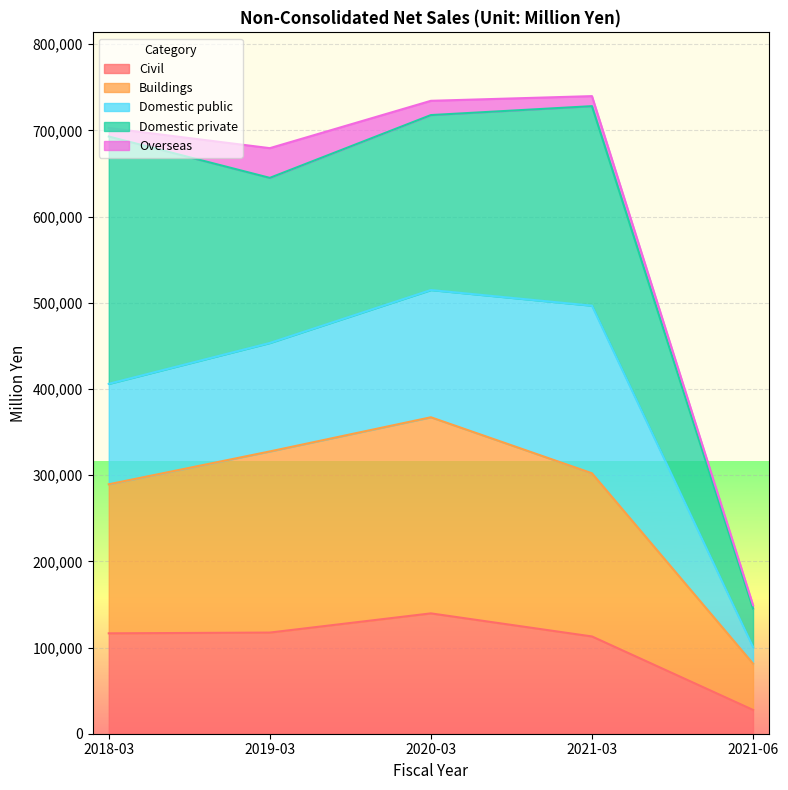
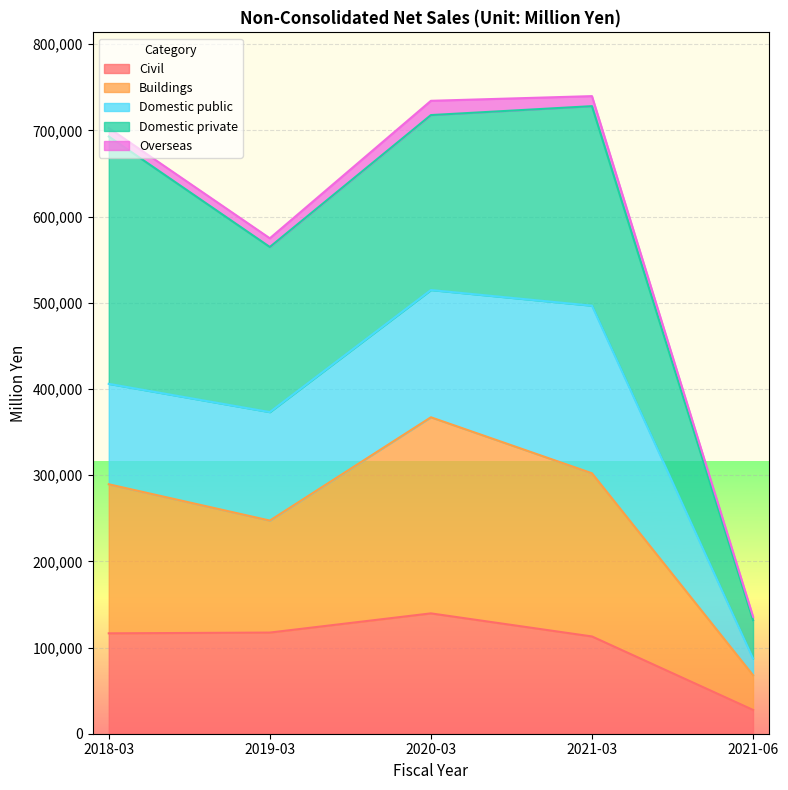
  {
    "Civil": {
      "2018-03": "120,000",
      "2019-03": "120,000",
      "2020-03": "140,000",
      "2021-03": "110,000",
      "2021-06": "30,000"
    },
    "Buildings": {
      "2018-03": "170,000",
-     "2019-03": "210,000",
+     "2019-03": "130,000",
      "2020-03": "230,000",
      "2021-03": "190,000",
-     "2021-06": "50,000"
+     "2021-06": "40,000"
    },
    "Domestic public": {
      "2018-03": "120,000",
      "2019-03": "130,000",
      "2020-03": "150,000",
      "2021-03": "190,000",
      "2021-06": "20,000"
    },
    "Domestic private": {
      "2019-03": "190,000",
      "2020-03": "200,000",
      "2021-03": "230,000",
      "2021-06": "40,000"
    },
    "Overseas": {
-     "2019-03": "30,000",
+     "2019-03": "10,000",
      "2020-03": "20,000",
      "2021-03": "10,000",
      "2021-06": "0"
    }
  }
